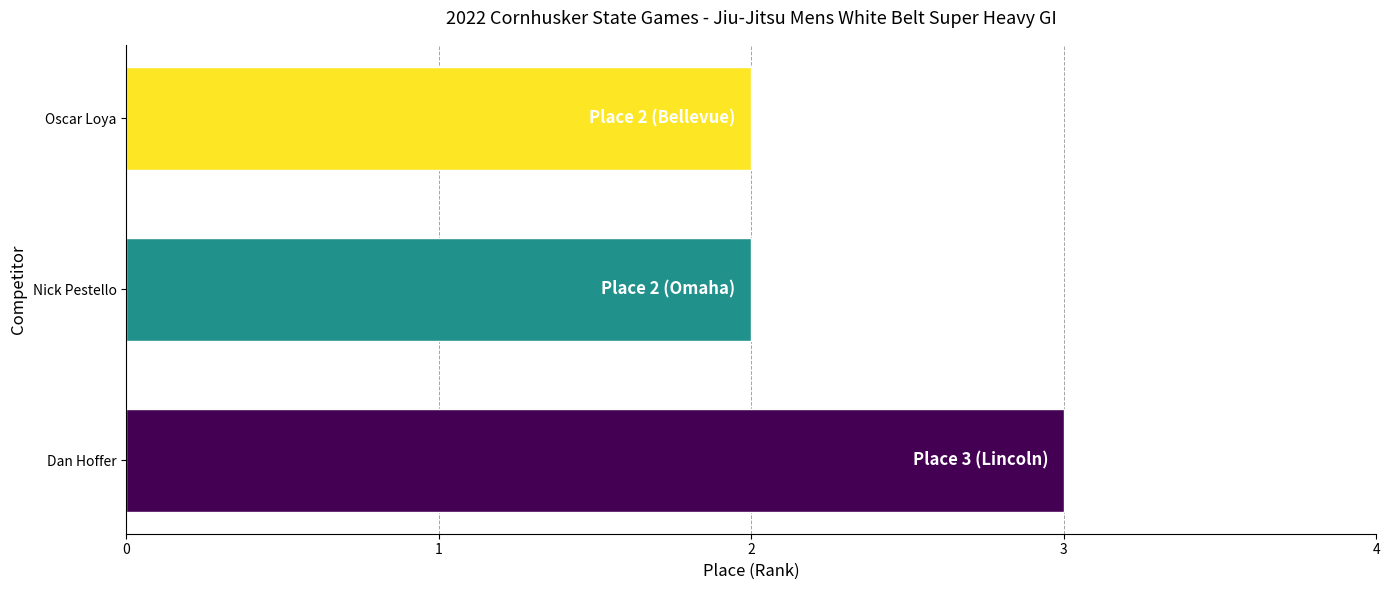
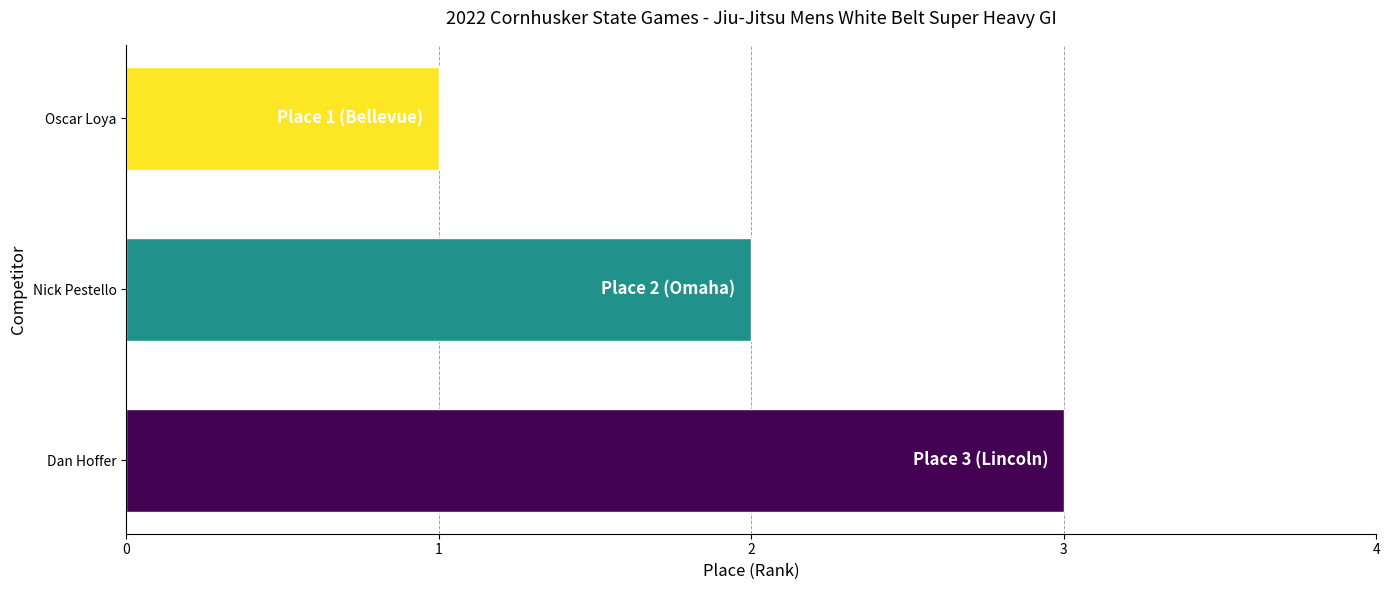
  {
-   "Oscar Loya": 2,
+   "Oscar Loya": 1,
    "Nick Pestello": 2,
    "Dan Hoffer": 3
  }
